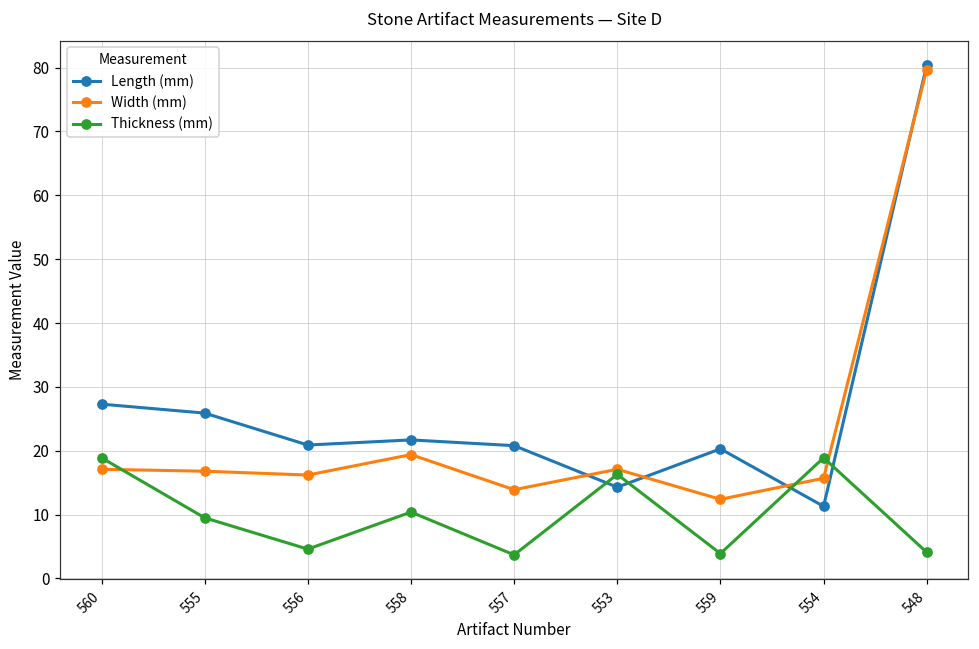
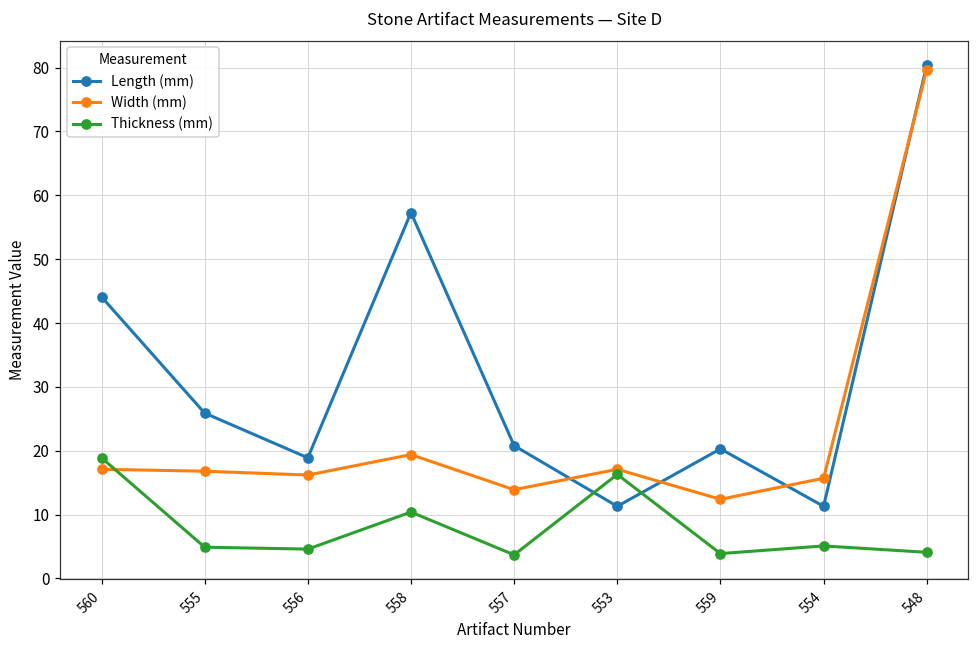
  {
    "Length (mm)": {
-     "560": 27,
+     "560": 44,
      "555": 26,
-     "556": 21,
-     "558": 22,
+     "556": 19,
+     "558": 57,
      "557": 21,
-     "553": 14,
+     "553": 11,
      "559": 20,
      "554": 11,
      "548": 80
    },
    "Width (mm)": {
      "560": 17,
      "555": 17,
      "556": 16,
      "558": 19,
      "557": 14,
      "553": 17,
      "559": 12,
      "554": 16,
      "548": 80
    },
    "Thickness (mm)": {
      "560": 19,
-     "555": 10,
+     "555": 5,
      "556": 5,
      "558": 10,
      "557": 4,
      "553": 16,
      "559": 4,
-     "554": 19,
+     "554": 5,
      "548": 4
    }
  }
